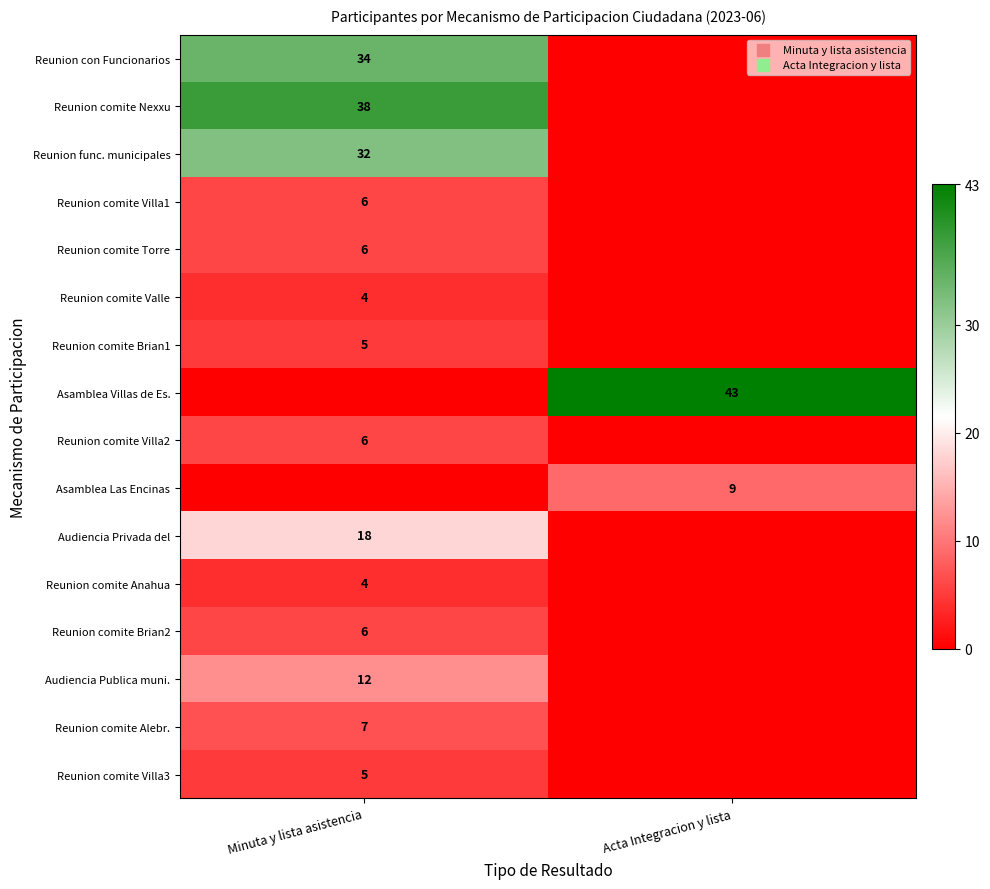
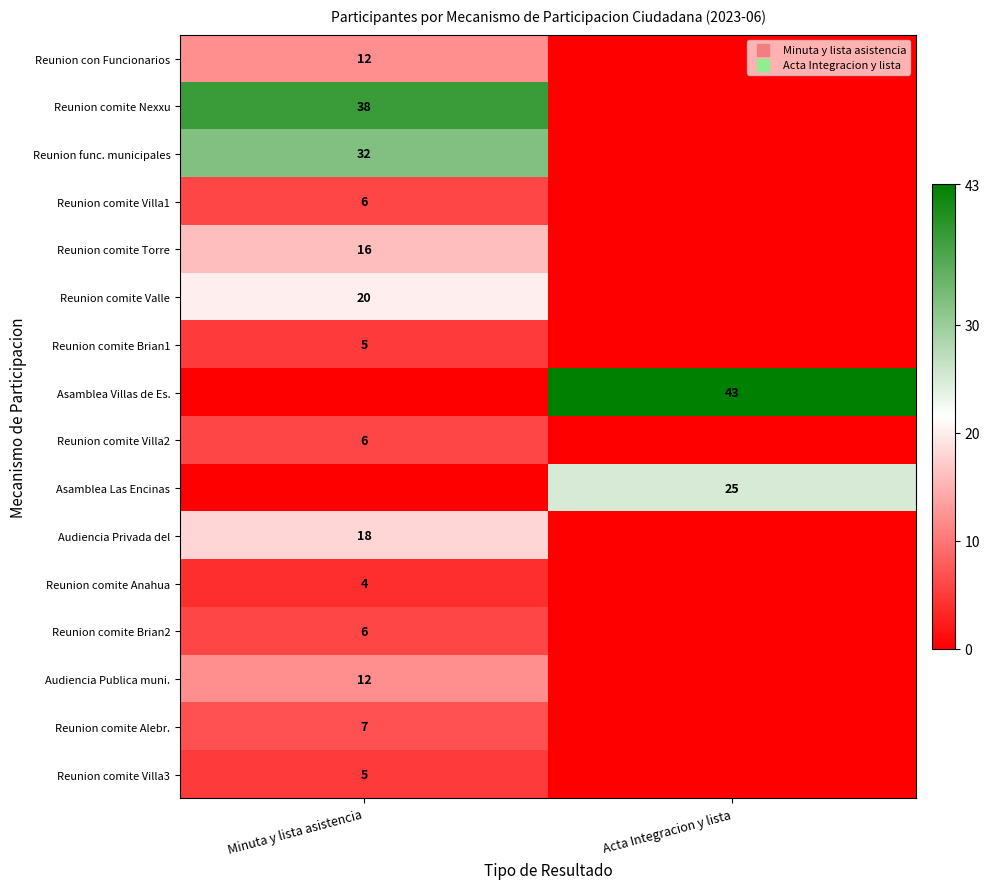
  {
    "Reunion con Funcionarios": {
-     "Minuta y lista asistencia": 34
+     "Minuta y lista asistencia": 12
    },
    "Reunion comite Nexxu": {
      "Minuta y lista asistencia": 38
    },
    "Reunion func. municipales": {
      "Minuta y lista asistencia": 32
    },
    "Reunion comite Villa1": {
      "Minuta y lista asistencia": 6
    },
    "Reunion comite Torre": {
-     "Minuta y lista asistencia": 6
+     "Minuta y lista asistencia": 16
    },
    "Reunion comite Valle": {
-     "Minuta y lista asistencia": 4
+     "Minuta y lista asistencia": 20
    },
    "Reunion comite Brian1": {
      "Minuta y lista asistencia": 5
    },
    "Asamblea Villas de Es.": {
      "Acta Integracion y lista": 43
    },
    "Reunion comite Villa2": {
      "Minuta y lista asistencia": 6
    },
    "Asamblea Las Encinas": {
-     "Acta Integracion y lista": 9
+     "Acta Integracion y lista": 25
    },
    "Audiencia Privada del": {
      "Minuta y lista asistencia": 18
    },
    "Reunion comite Anahua": {
      "Minuta y lista asistencia": 4
    },
    "Reunion comite Brian2": {
      "Minuta y lista asistencia": 6
    },
    "Audiencia Publica muni.": {
      "Minuta y lista asistencia": 12
    },
    "Reunion comite Alebr.": {
      "Minuta y lista asistencia": 7
    },
    "Reunion comite Villa3": {
      "Minuta y lista asistencia": 5
    }
  }
